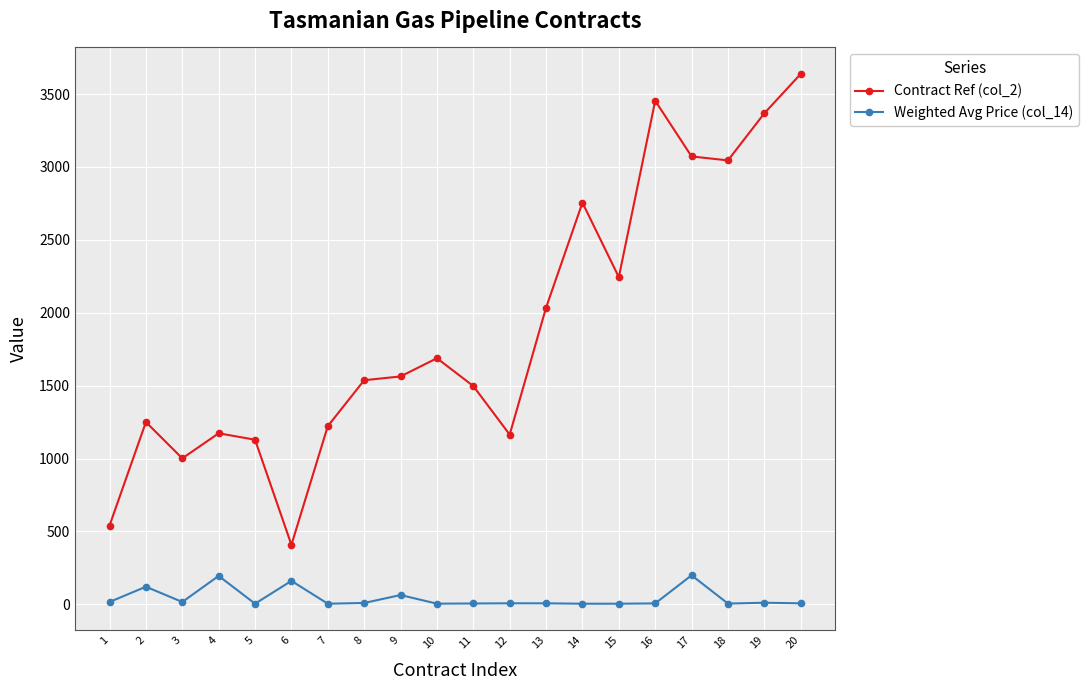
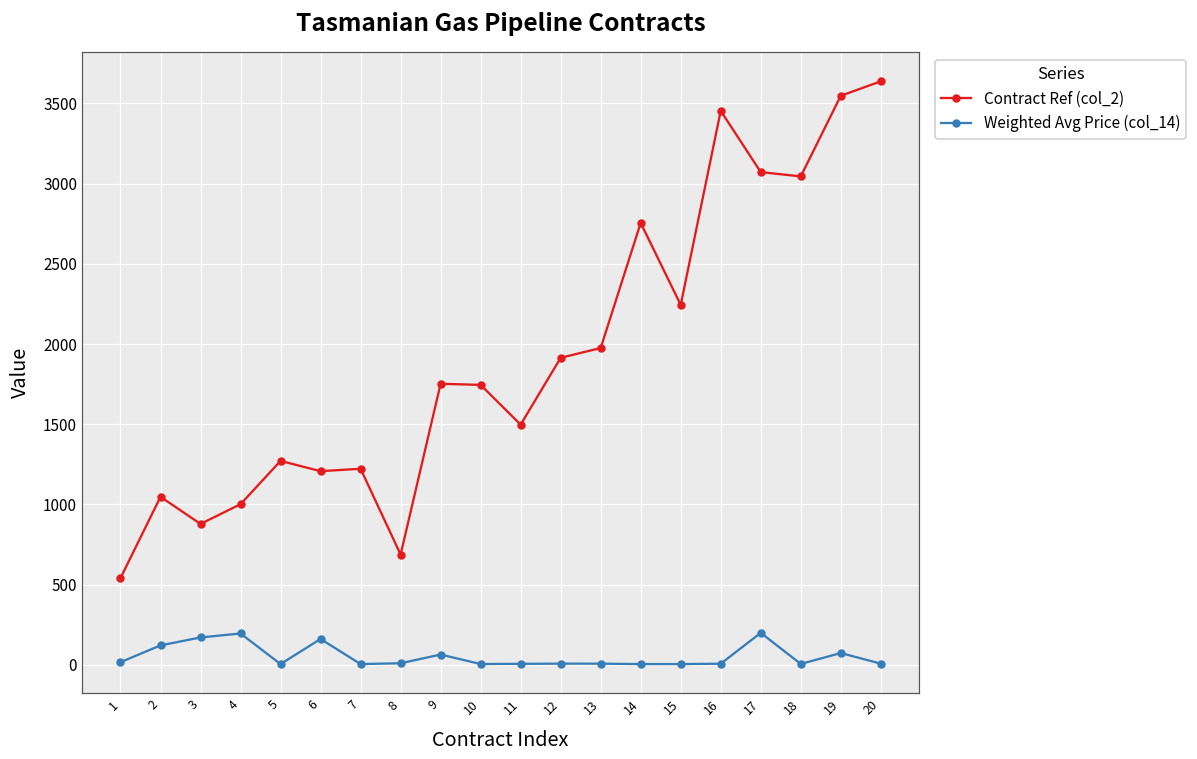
  {
    "Contract Ref (col_2)": {
      "1": 540,
-     "2": 1250,
-     "3": 1000,
-     "4": 1170,
-     "5": 1130,
-     "6": 410,
+     "2": 1050,
+     "3": 880,
+     "4": 1000,
+     "5": 1270,
+     "6": 1210,
      "7": 1220,
-     "8": 1540,
-     "9": 1560,
-     "10": 1690,
+     "8": 690,
+     "9": 1750,
+     "10": 1750,
      "11": 1500,
-     "12": 1160,
-     "13": 2040,
+     "12": 1910,
+     "13": 1980,
      "14": 2760,
      "15": 2240,
      "16": 3450,
      "17": 3070,
      "18": 3050,
-     "19": 3370,
+     "19": 3550,
      "20": 3640
    },
    "Weighted Avg Price (col_14)": {
      "1": 20,
      "2": 120,
-     "3": 20,
+     "3": 170,
      "4": 190,
      "5": 0,
      "6": 160,
      "7": 0,
      "8": 10,
      "9": 60,
      "10": 0,
      "11": 10,
      "12": 10,
      "13": 10,
      "14": 0,
      "15": 0,
      "16": 10,
      "17": 200,
      "18": 0,
-     "19": 10,
+     "19": 70,
      "20": 10
    }
  }
